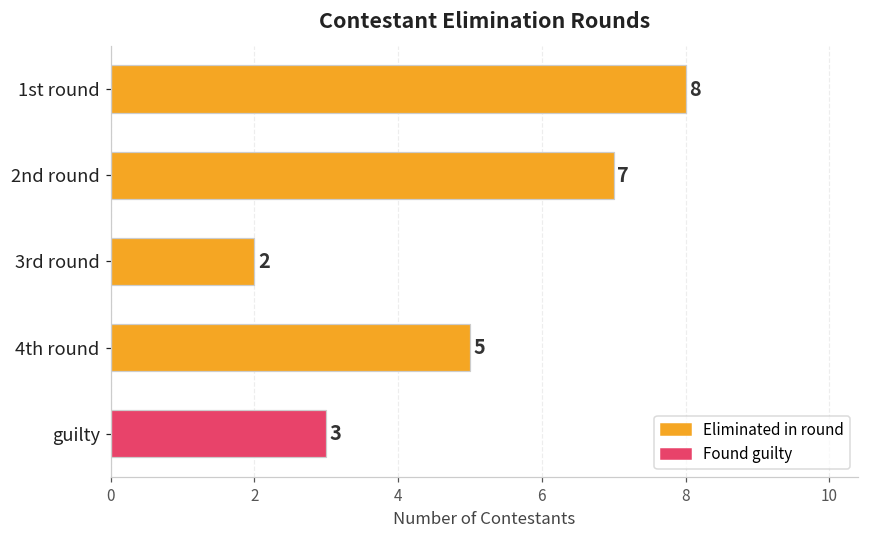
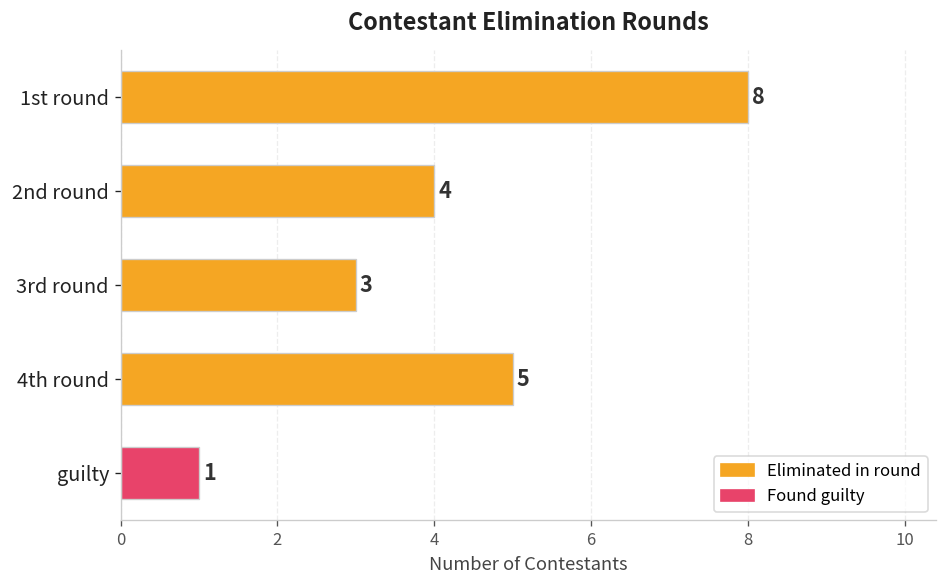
  {
    "1st round": 8,
-   "2nd round": 7,
-   "3rd round": 2,
+   "2nd round": 4,
+   "3rd round": 3,
    "4th round": 5,
-   "guilty": 3
+   "guilty": 1
  }
